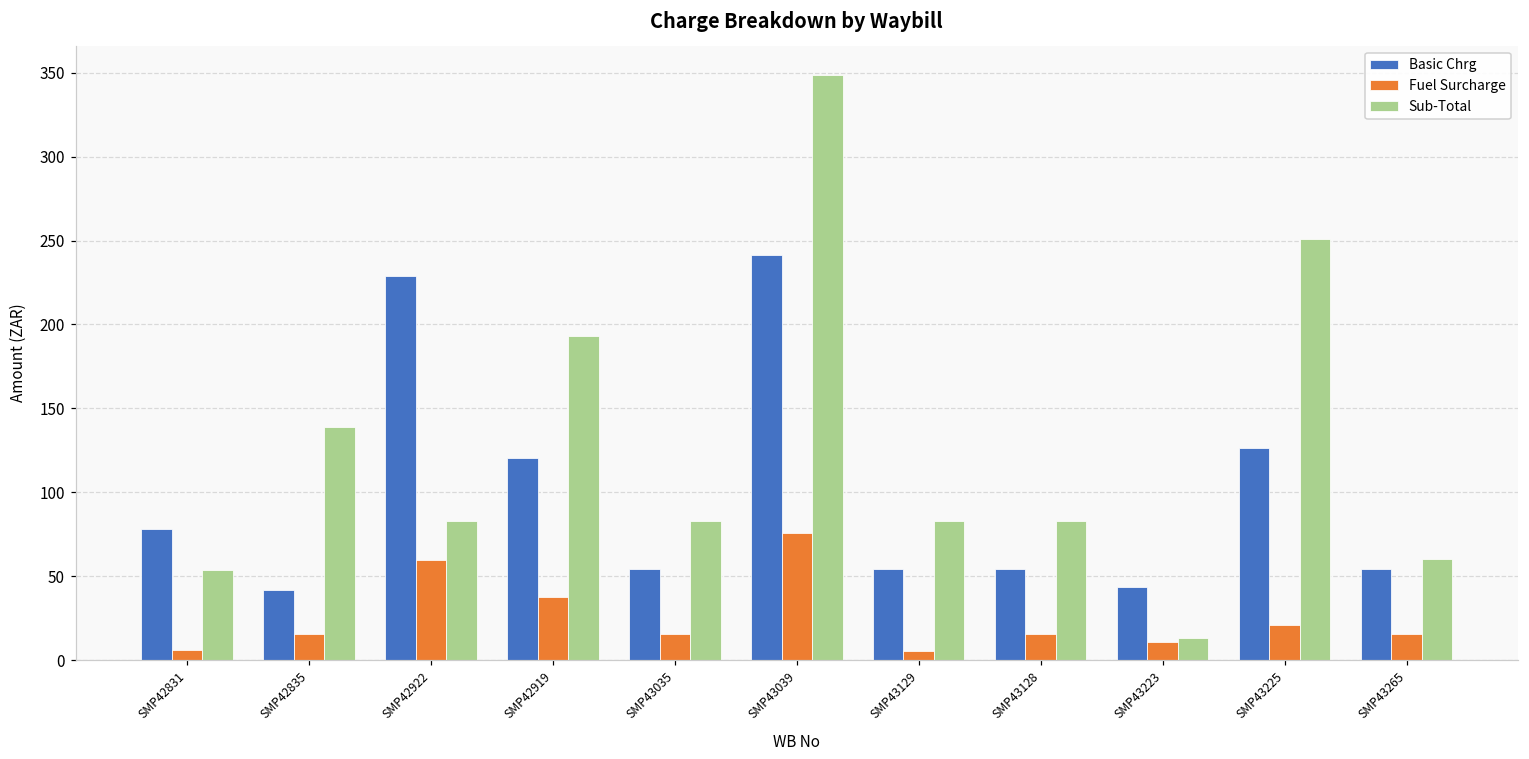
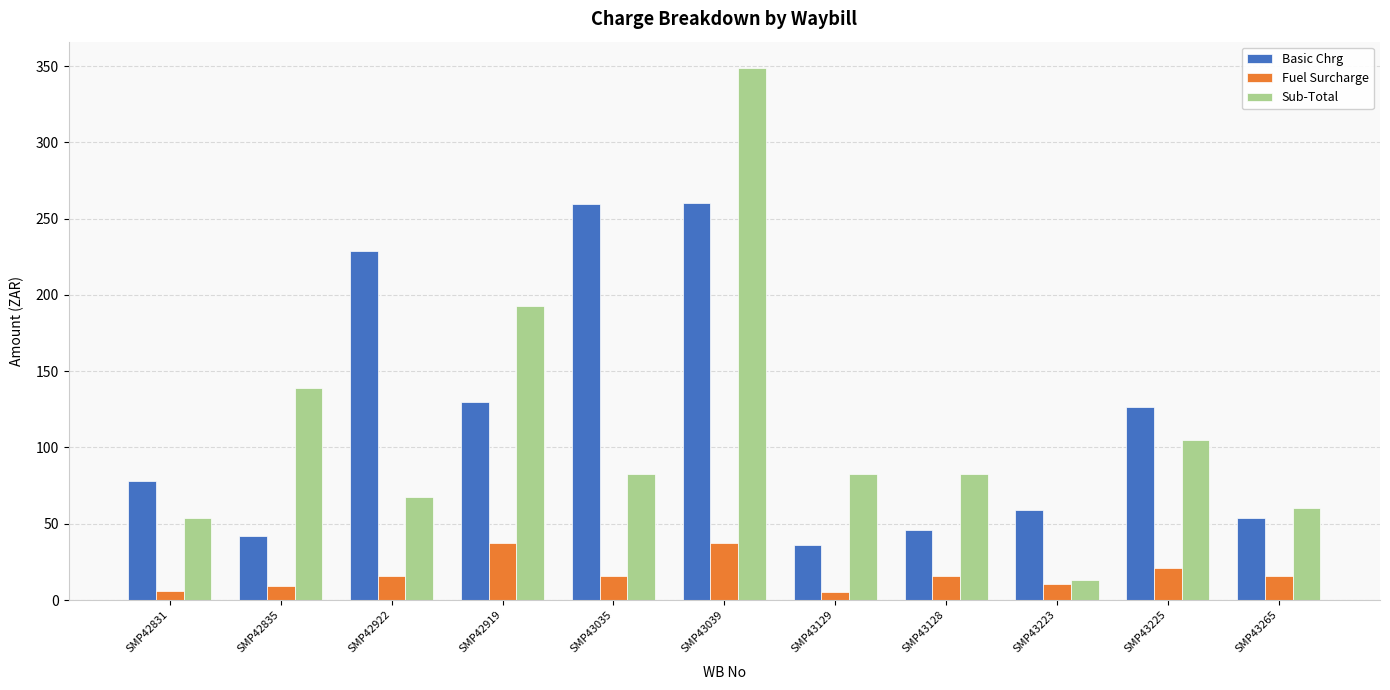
  {
    "Basic Chrg": {
      "SMP42831": 78,
      "SMP42835": 42,
      "SMP42922": 229,
-     "SMP42919": 120,
-     "SMP43035": 54,
-     "SMP43039": 242,
-     "SMP43129": 54,
-     "SMP43128": 54,
-     "SMP43223": 43,
+     "SMP42919": 130,
+     "SMP43035": 259,
+     "SMP43039": 260,
+     "SMP43129": 36,
+     "SMP43128": 46,
+     "SMP43223": 59,
      "SMP43225": 126,
      "SMP43265": 54
    },
    "Fuel Surcharge": {
      "SMP42831": 6,
-     "SMP42835": 16,
-     "SMP42922": 60,
+     "SMP42835": 9,
+     "SMP42922": 16,
      "SMP42919": 38,
      "SMP43035": 16,
-     "SMP43039": 75,
+     "SMP43039": 38,
      "SMP43129": 5,
      "SMP43128": 16,
      "SMP43223": 11,
      "SMP43225": 21,
      "SMP43265": 16
    },
    "Sub-Total": {
      "SMP42831": 53,
      "SMP42835": 139,
-     "SMP42922": 83,
+     "SMP42922": 67,
      "SMP42919": 193,
      "SMP43035": 83,
      "SMP43039": 349,
      "SMP43129": 83,
      "SMP43128": 83,
      "SMP43223": 13,
-     "SMP43225": 251,
+     "SMP43225": 105,
      "SMP43265": 60
    }
  }
